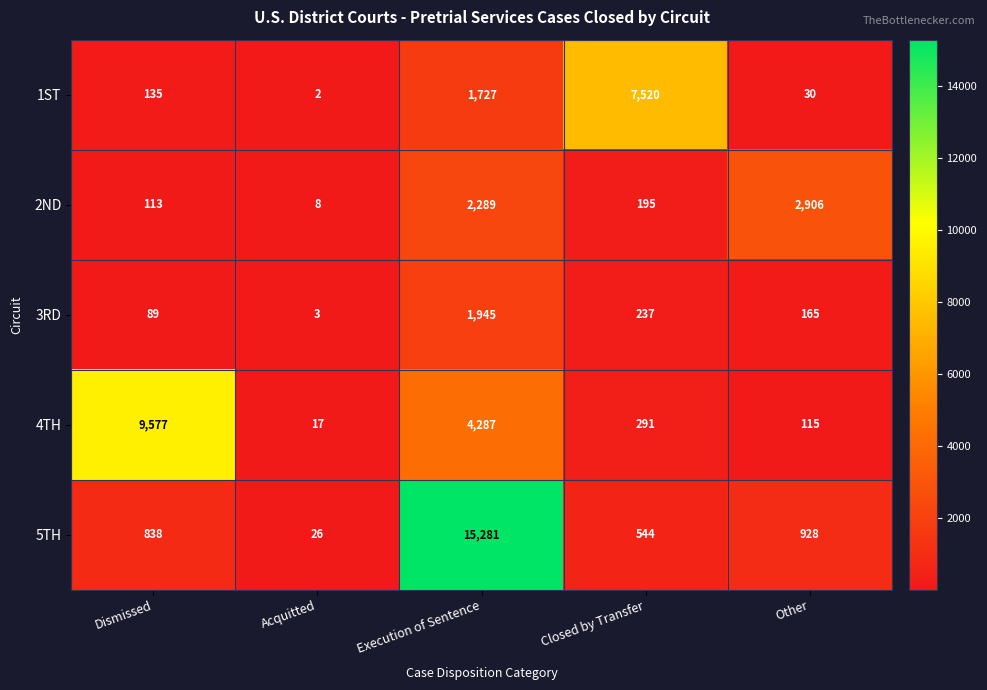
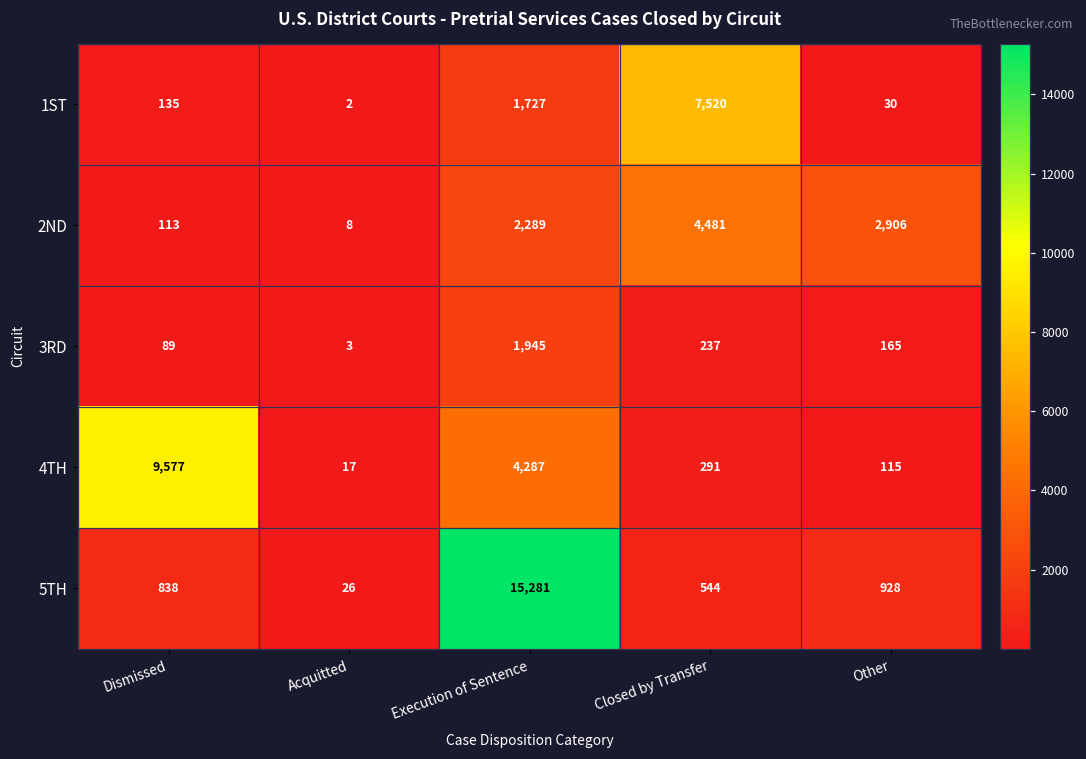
  {
    "1ST": {
      "Dismissed": "135",
      "Acquitted": "2",
      "Execution of Sentence": "1,727",
      "Closed by Transfer": "7,520",
      "Other": "30"
    },
    "2ND": {
      "Dismissed": "113",
      "Acquitted": "8",
      "Execution of Sentence": "2,289",
-     "Closed by Transfer": "195",
+     "Closed by Transfer": "4,481",
      "Other": "2,906"
    },
    "3RD": {
      "Dismissed": "89",
      "Acquitted": "3",
      "Execution of Sentence": "1,945",
      "Closed by Transfer": "237",
      "Other": "165"
    },
    "4TH": {
      "Dismissed": "9,577",
      "Acquitted": "17",
      "Execution of Sentence": "4,287",
      "Closed by Transfer": "291",
      "Other": "115"
    },
    "5TH": {
      "Dismissed": "838",
      "Acquitted": "26",
      "Execution of Sentence": "15,281",
      "Closed by Transfer": "544",
      "Other": "928"
    }
  }
